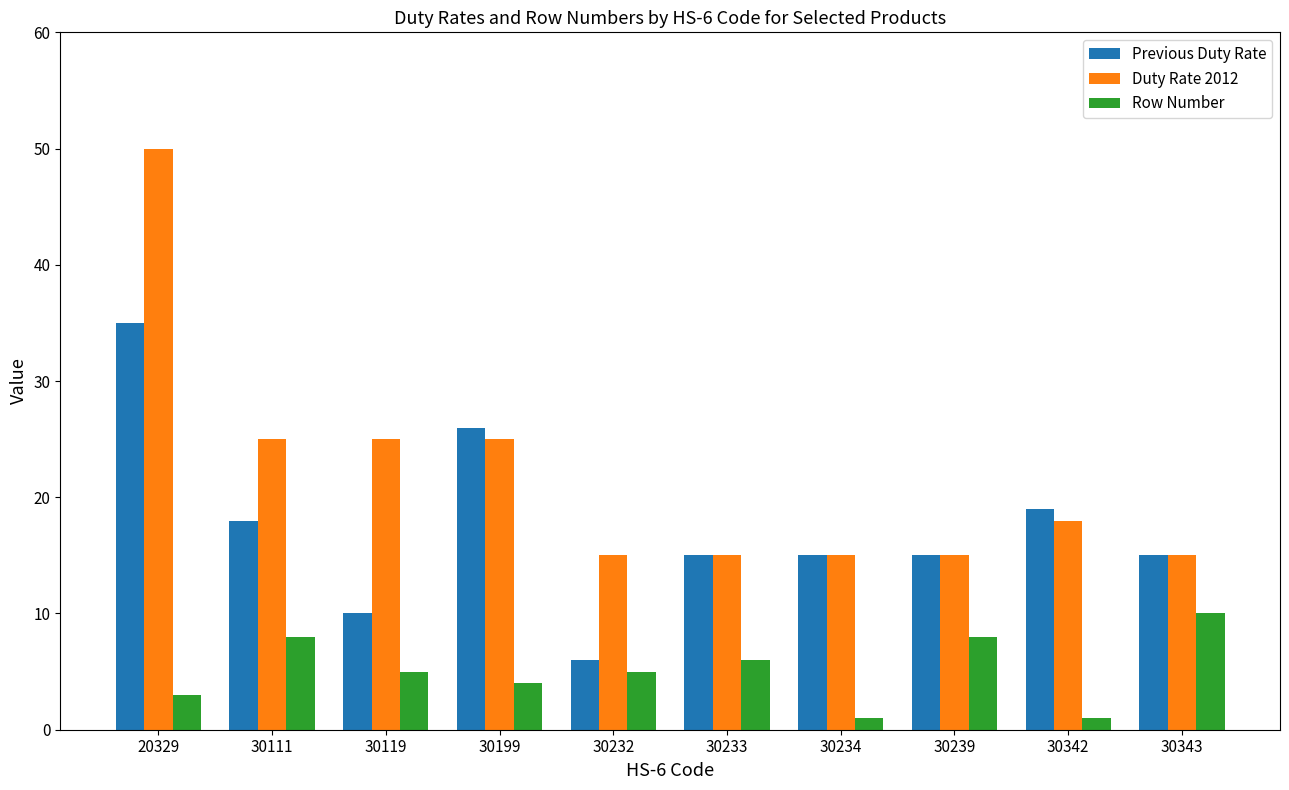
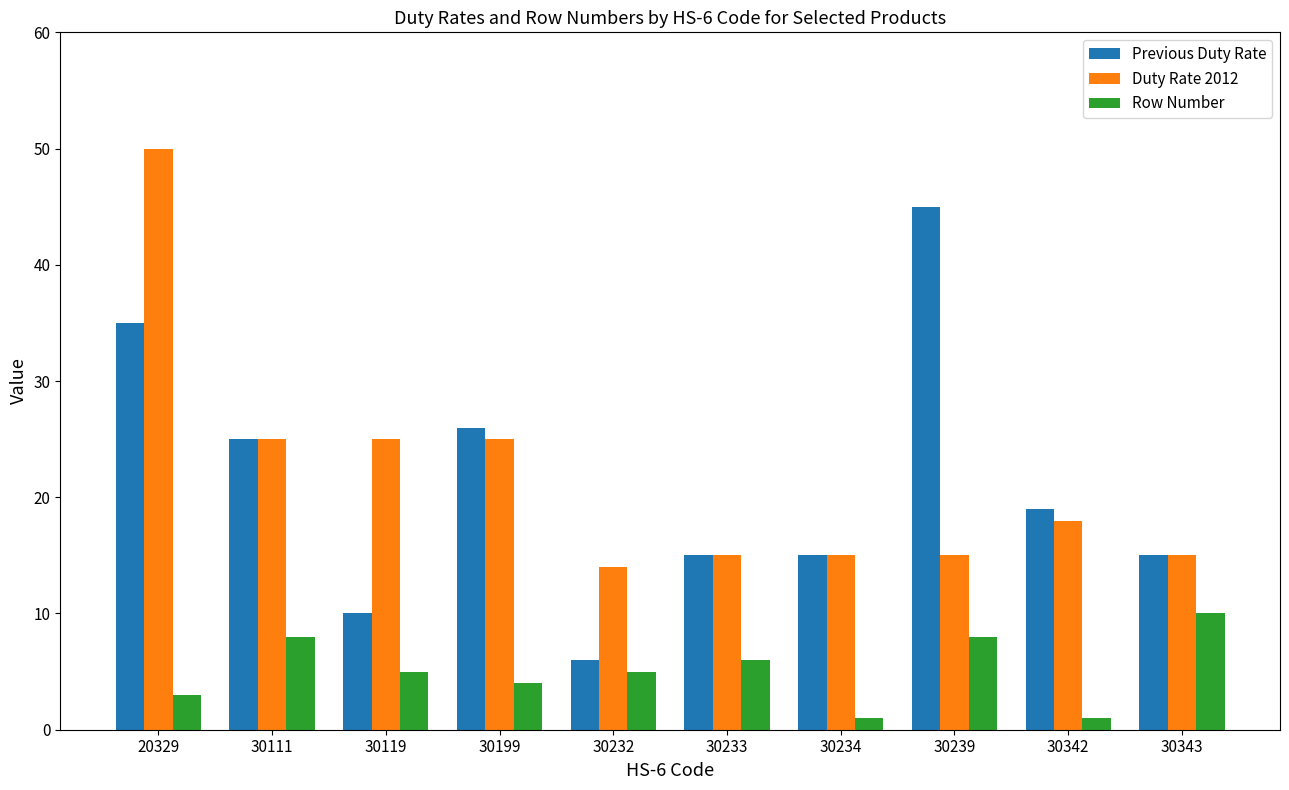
  {
    "Previous Duty Rate": {
      "20329": 35,
-     "30111": 18,
+     "30111": 25,
      "30119": 10,
      "30199": 26,
      "30232": 6,
      "30233": 15,
      "30234": 15,
-     "30239": 15,
+     "30239": 45,
      "30342": 19,
      "30343": 15
    },
    "Duty Rate 2012": {
      "20329": 50,
      "30111": 25,
      "30119": 25,
      "30199": 25,
-     "30232": 15,
+     "30232": 14,
      "30233": 15,
      "30234": 15,
      "30239": 15,
      "30342": 18,
      "30343": 15
    },
    "Row Number": {
      "20329": 3,
      "30111": 8,
      "30119": 5,
      "30199": 4,
      "30232": 5,
      "30233": 6,
      "30234": 1,
      "30239": 8,
      "30342": 1,
      "30343": 10
    }
  }
